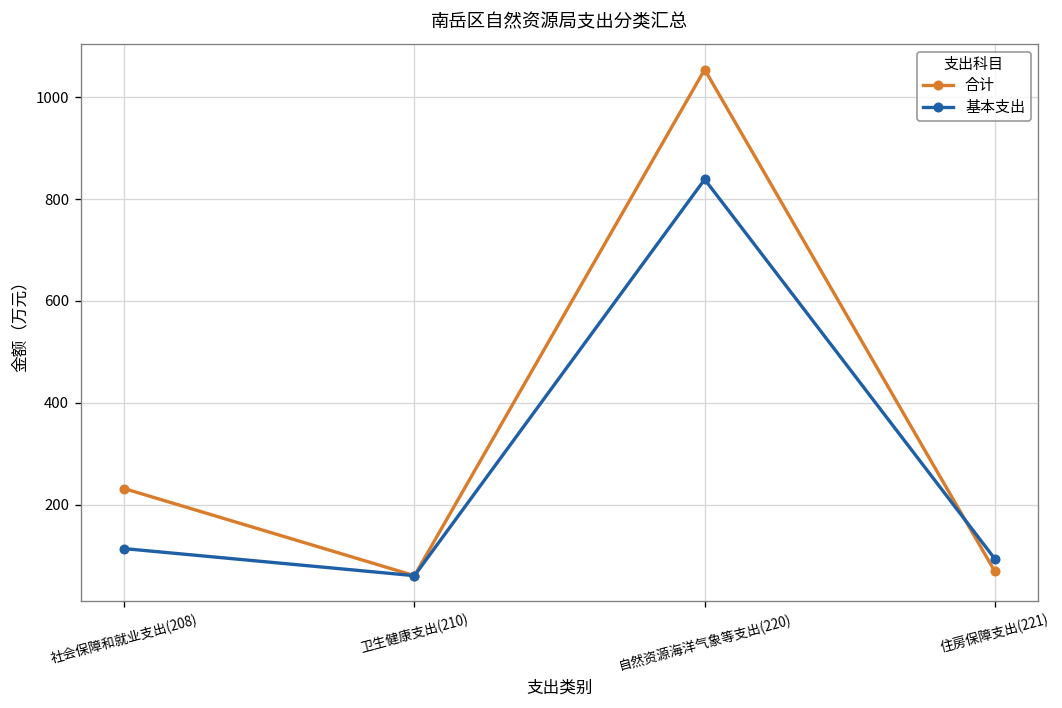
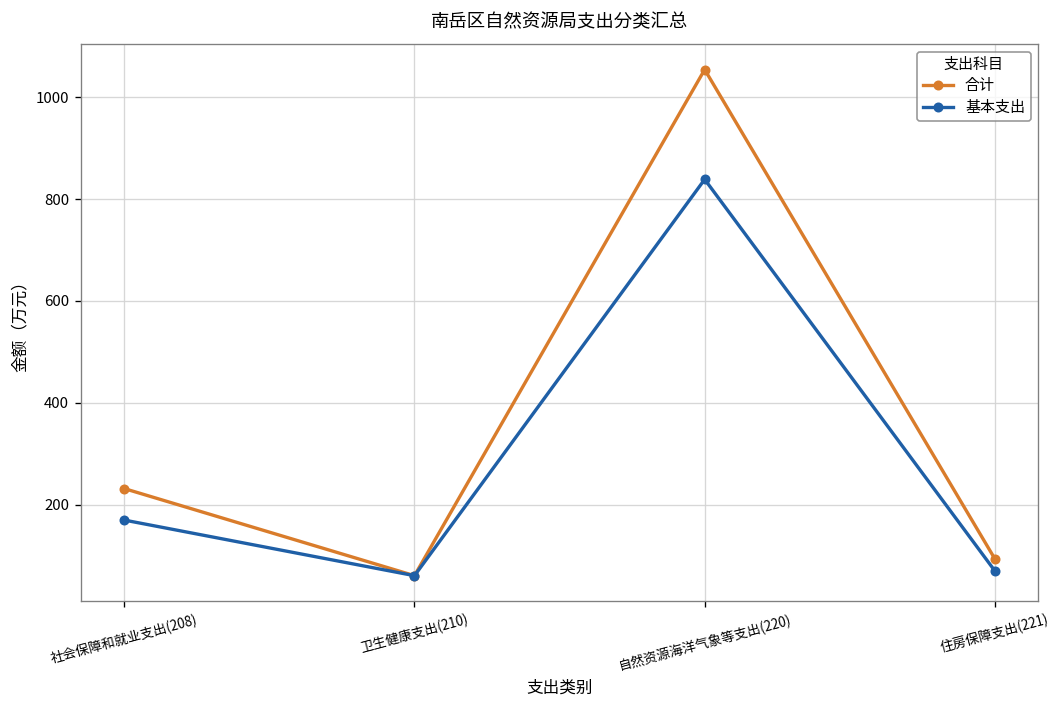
  {
    "合计": {
      "社会保障和就业支出(208)": 230,
      "自然资源海洋气象等支出(220)": 1050,
-     "住房保障支出(221)": 70
+     "住房保障支出(221)": 90
    },
    "基本支出": {
-     "社会保障和就业支出(208)": 110,
+     "社会保障和就业支出(208)": 170,
      "自然资源海洋气象等支出(220)": 840,
-     "住房保障支出(221)": 90
+     "住房保障支出(221)": 70
    }
  }
